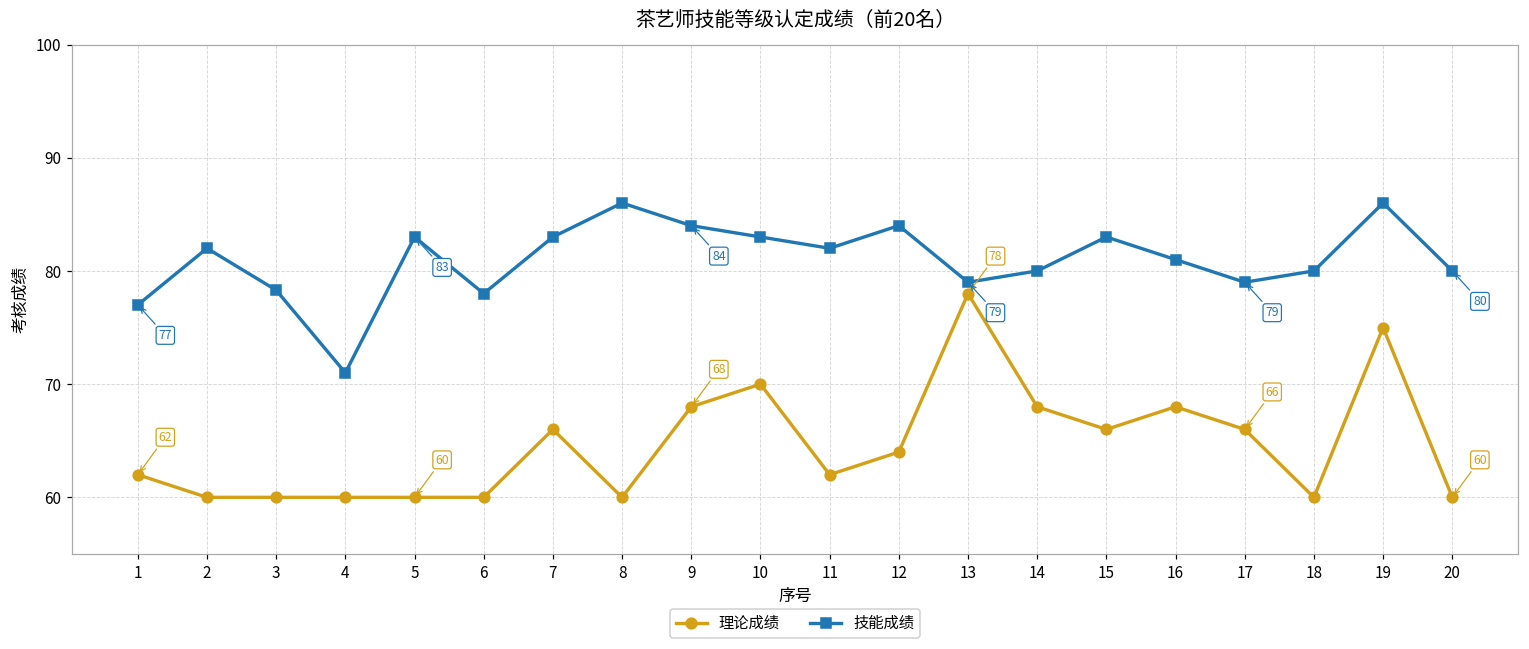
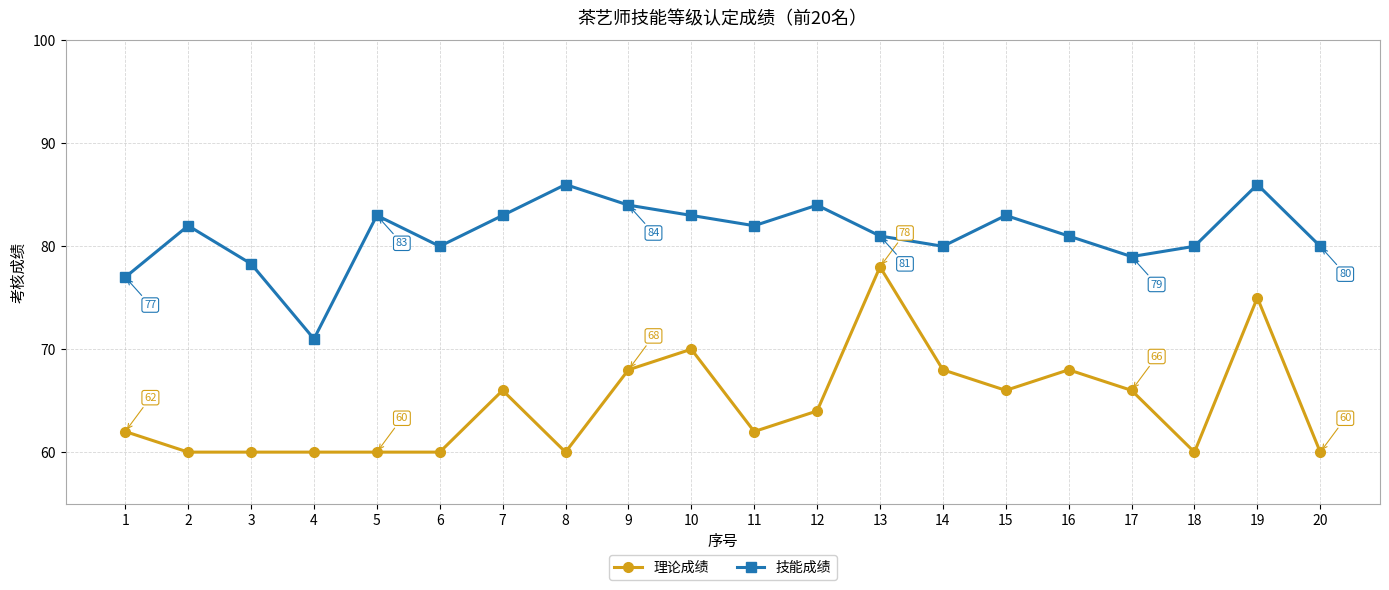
  {
    "理论成绩": {
      "2": 60,
      "3": 60,
      "4": 60,
      "6": 60,
      "7": 66,
      "8": 60,
      "10": 70,
      "11": 62,
      "12": 64,
      "14": 68,
      "15": 66,
      "16": 68,
      "18": 60,
      "19": 75
    },
    "技能成绩": {
-     "6": 78,
-     "13": 79
+     "6": 80,
+     "13": 81
    }
  }
